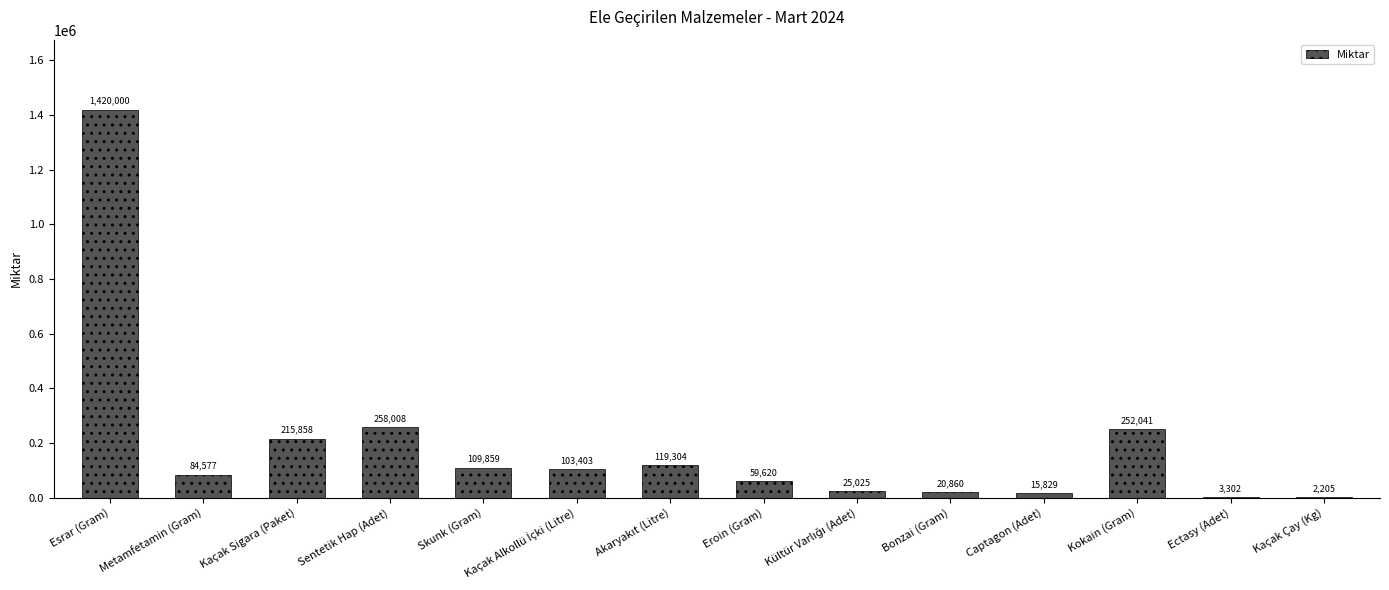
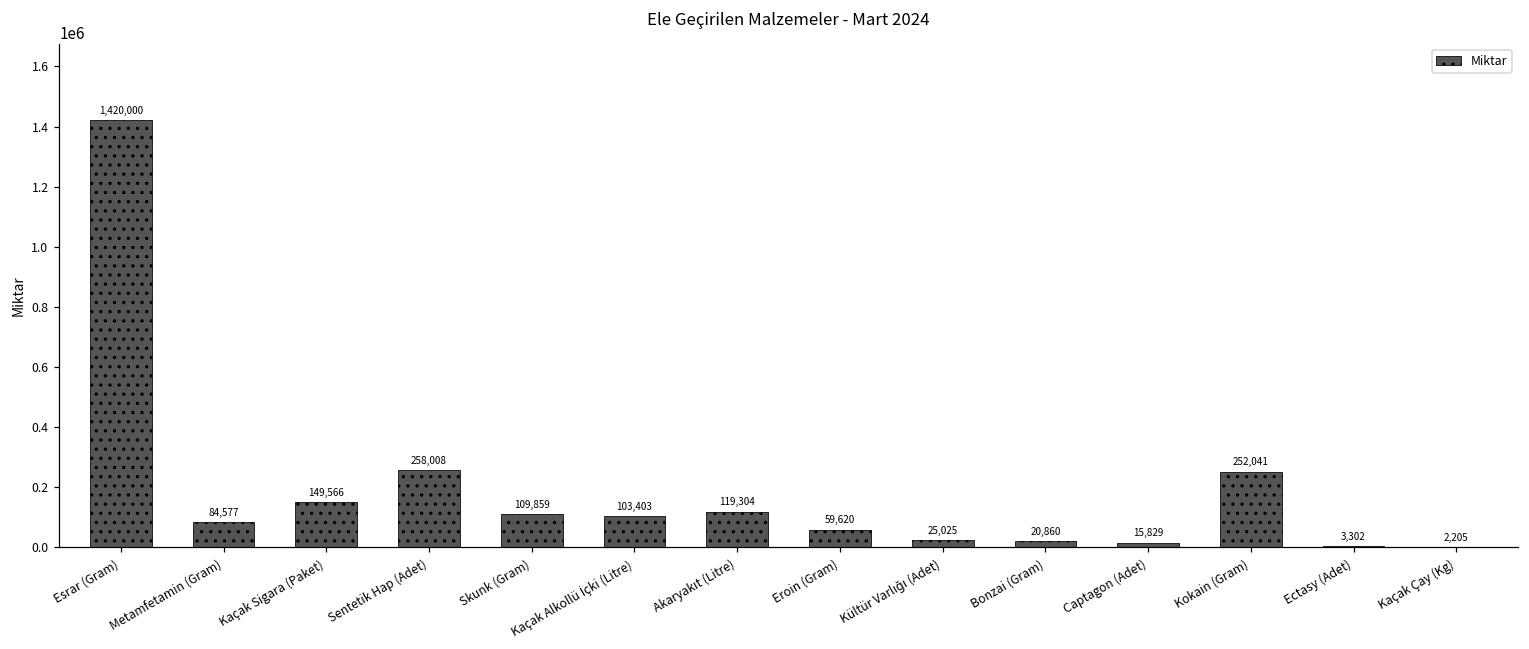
  {
    "Esrar (Gram)": "1,420,000",
    "Metamfetamin (Gram)": "84,577",
-   "Kaçak Sigara (Paket)": "215,858",
+   "Kaçak Sigara (Paket)": "149,566",
    "Sentetik Hap (Adet)": "258,008",
    "Skunk (Gram)": "109,859",
    "Kaçak Alkollü İçki (Litre)": "103,403",
    "Akaryakıt (Litre)": "119,304",
    "Eroin (Gram)": "59,620",
    "Kültür Varlığı (Adet)": "25,025",
    "Bonzai (Gram)": "20,860",
    "Captagon (Adet)": "15,829",
    "Kokain (Gram)": "252,041",
    "Ectasy (Adet)": "3,302",
    "Kaçak Çay (Kg)": "2,205"
  }
